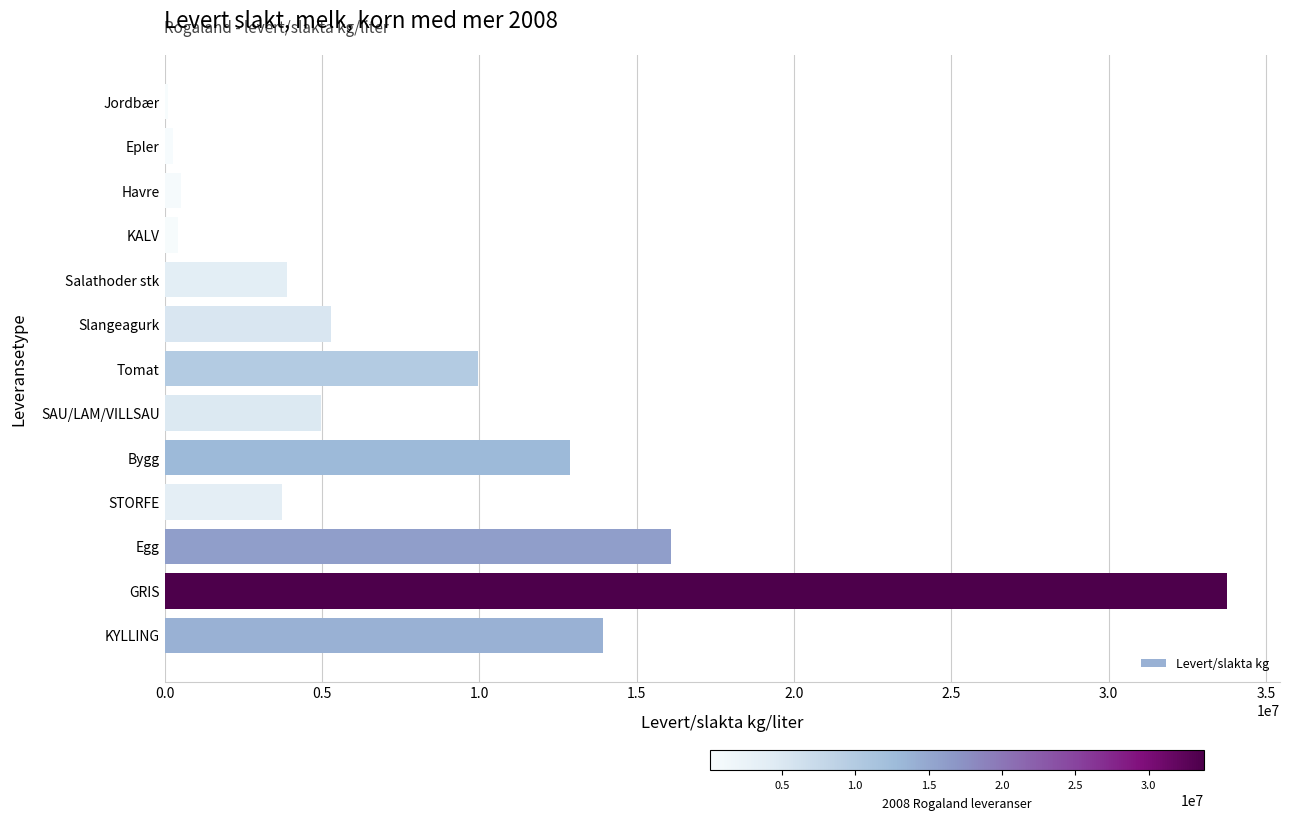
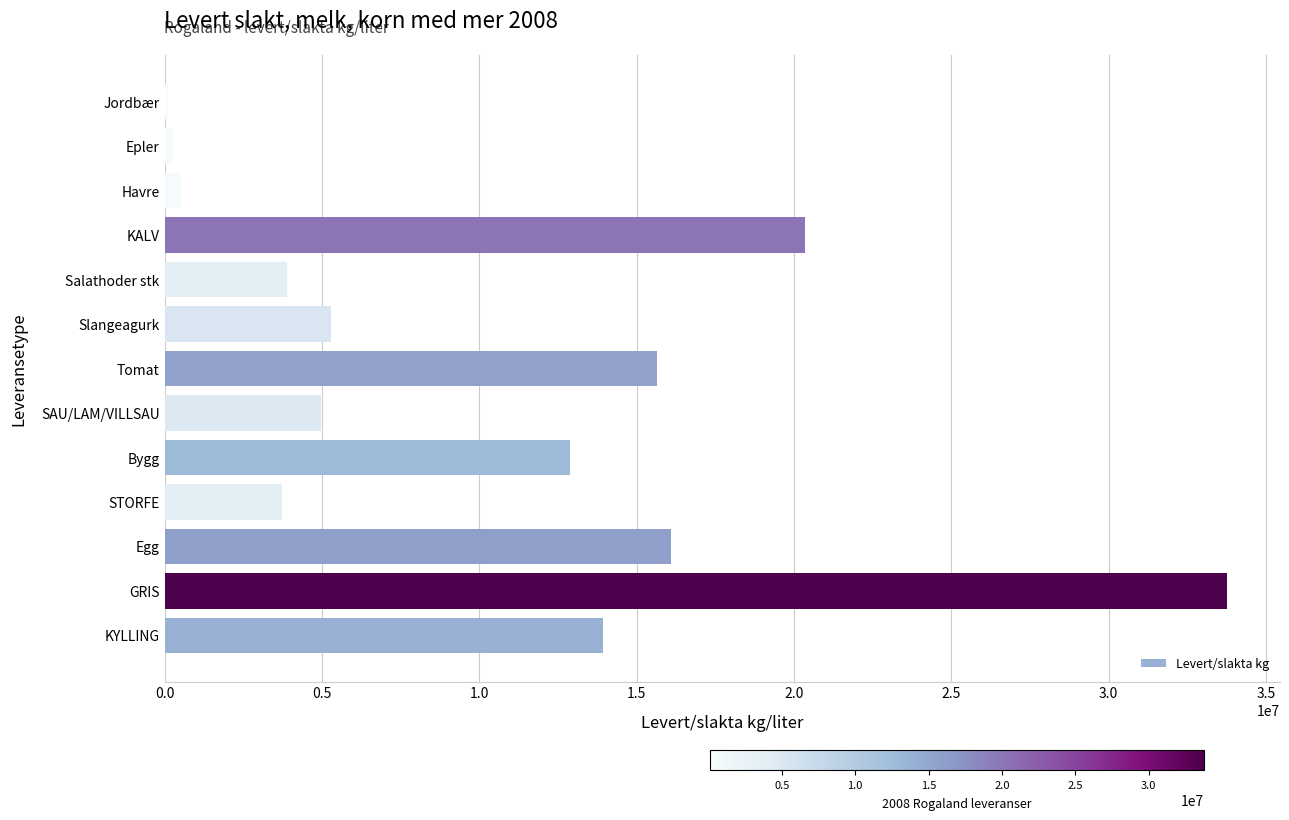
  {
    "Jordbær": 100000,
    "Epler": 300000,
    "Havre": 500000,
-   "KALV": 400000,
+   "KALV": 20300000,
    "Salathoder stk": 3900000,
    "Slangeagurk": 5300000,
-   "Tomat": 10000000,
+   "Tomat": 15600000,
    "SAU/LAM/VILLSAU": 5000000,
    "Bygg": 12900000,
    "STORFE": 3700000,
    "Egg": 16100000,
    "GRIS": 33800000,
    "KYLLING": 13900000
  }
